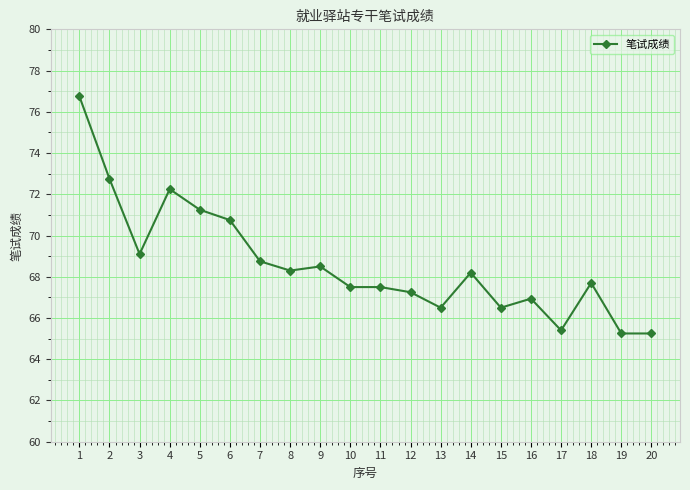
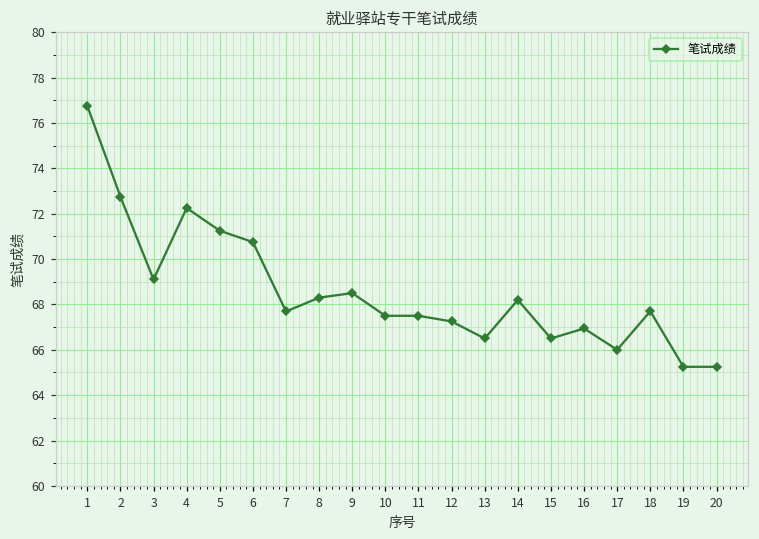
  {
    "1": 76.8,
    "2": 72.8,
    "3": 69.1,
    "4": 72.3,
    "5": 71.3,
    "6": 70.8,
-   "7": 68.8,
+   "7": 67.7,
    "8": 68.3,
    "9": 68.5,
    "10": 67.5,
    "11": 67.5,
    "12": 67.3,
    "13": 66.5,
    "14": 68.2,
    "15": 66.5,
    "16": 66.9,
-   "17": 65.4,
+   "17": 66.0,
    "18": 67.7,
    "19": 65.3,
    "20": 65.3
  }
